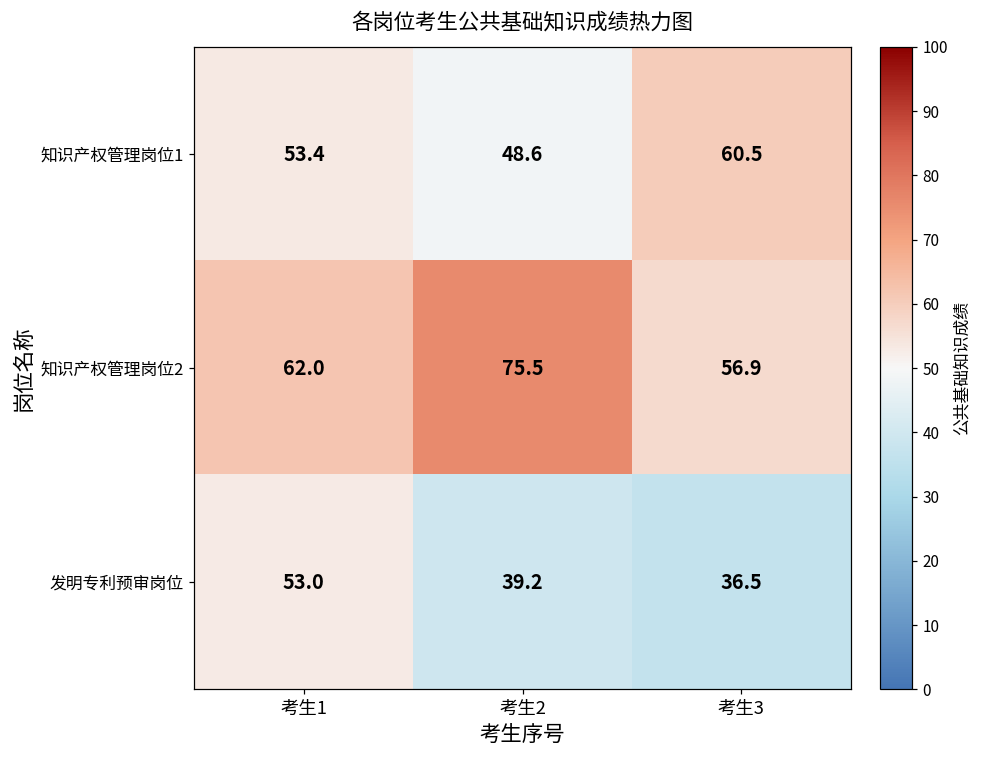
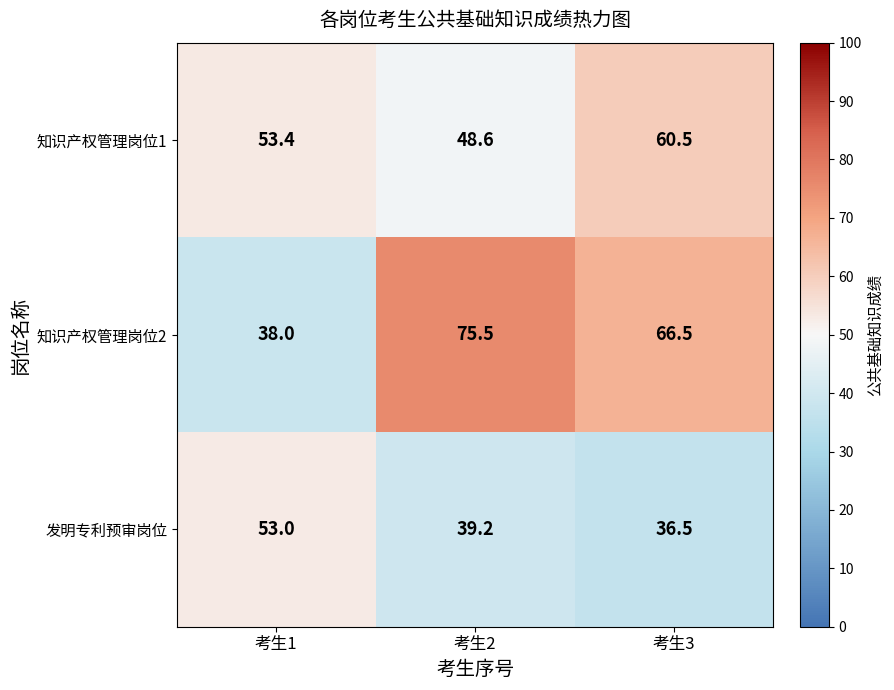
  {
    "知识产权管理岗位1": {
      "考生1": 53.4,
      "考生2": 48.6,
      "考生3": 60.5
    },
    "知识产权管理岗位2": {
-     "考生1": 62.0,
+     "考生1": 38.0,
      "考生2": 75.5,
-     "考生3": 56.9
+     "考生3": 66.5
    },
    "发明专利预审岗位": {
      "考生1": 53.0,
      "考生2": 39.2,
      "考生3": 36.5
    }
  }
